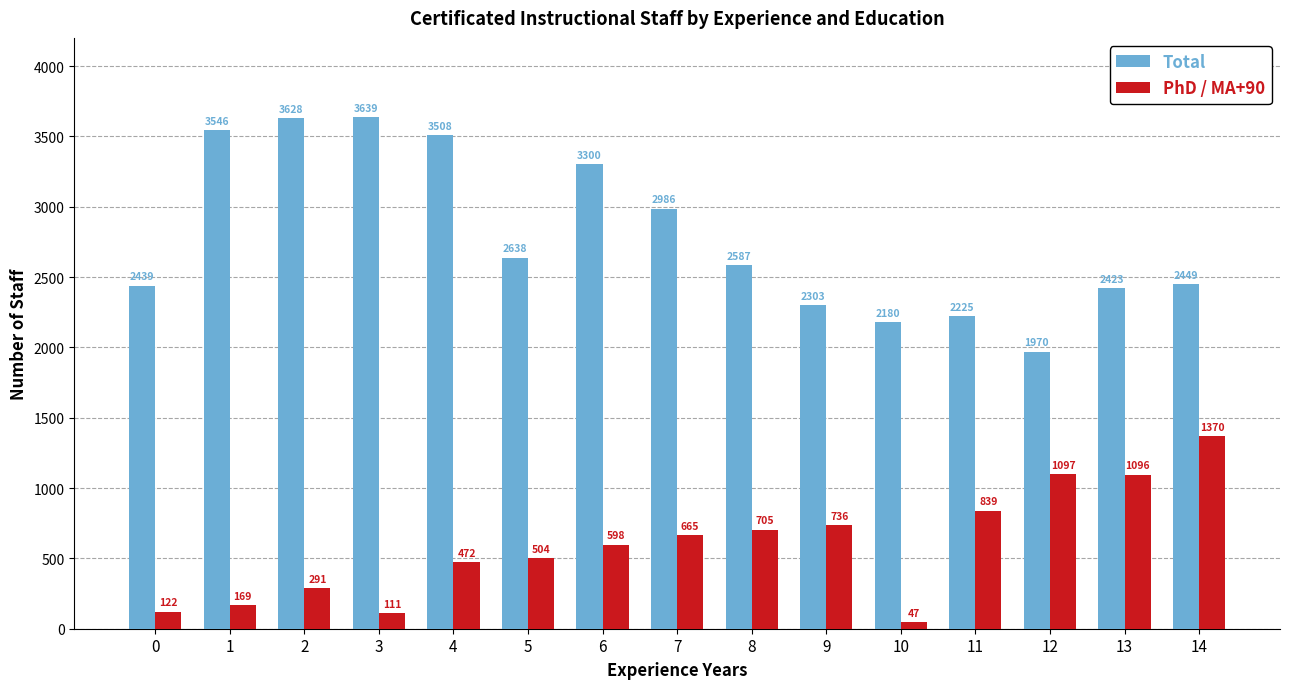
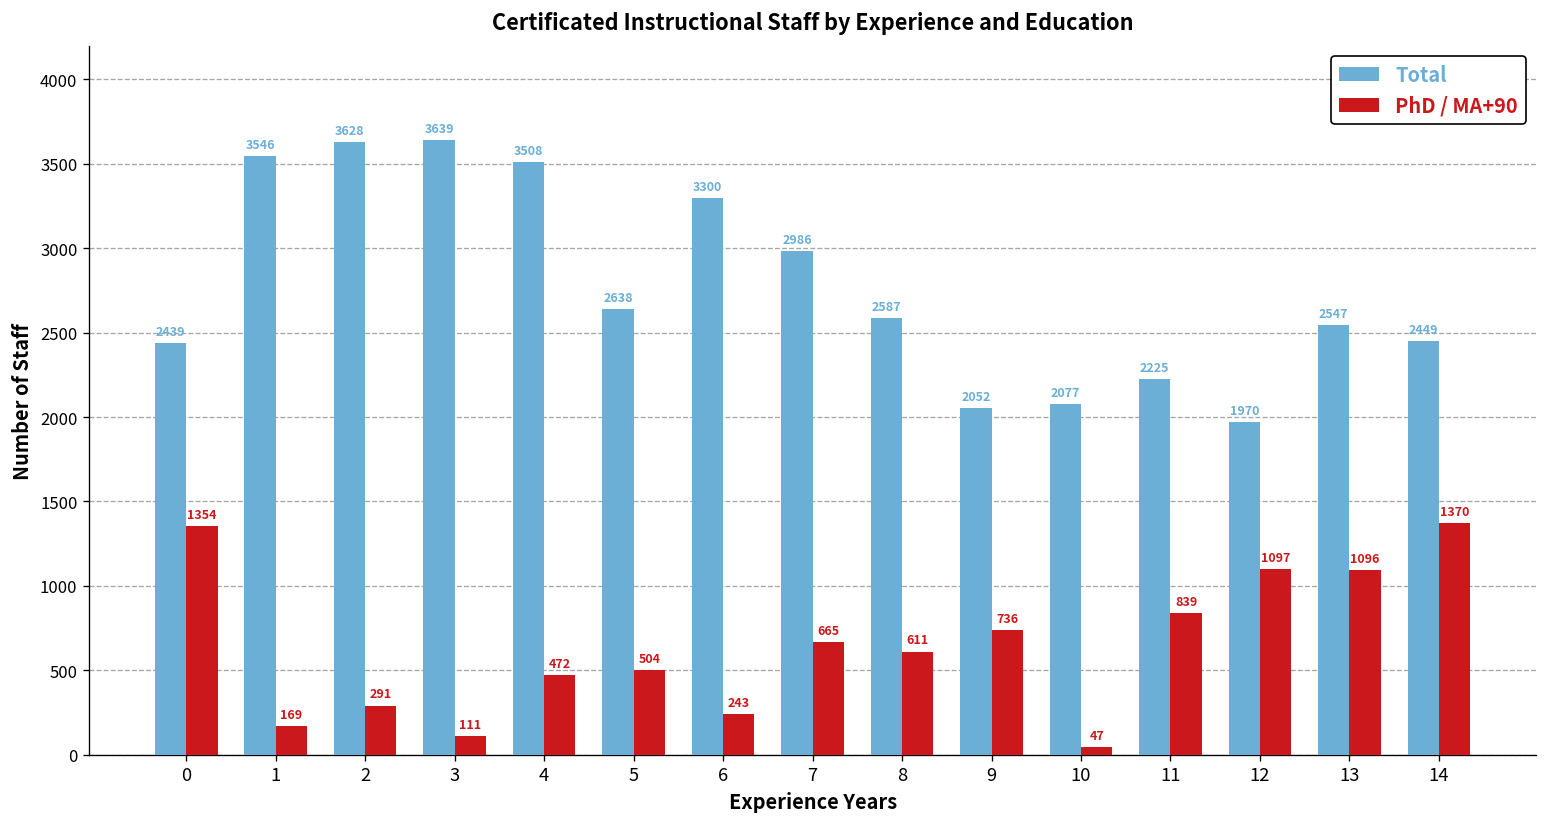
  {
    "Total": {
      "0": 2439,
      "1": 3546,
      "2": 3628,
      "3": 3639,
      "4": 3508,
      "5": 2638,
      "6": 3300,
      "7": 2986,
      "8": 2587,
-     "9": 2303,
-     "10": 2180,
+     "9": 2052,
+     "10": 2077,
      "11": 2225,
      "12": 1970,
-     "13": 2423,
+     "13": 2547,
      "14": 2449
    },
    "PhD / MA+90": {
-     "0": 122,
+     "0": 1354,
      "1": 169,
      "2": 291,
      "3": 111,
      "4": 472,
      "5": 504,
-     "6": 598,
+     "6": 243,
      "7": 665,
-     "8": 705,
+     "8": 611,
      "9": 736,
      "10": 47,
      "11": 839,
      "12": 1097,
      "13": 1096,
      "14": 1370
    }
  }
